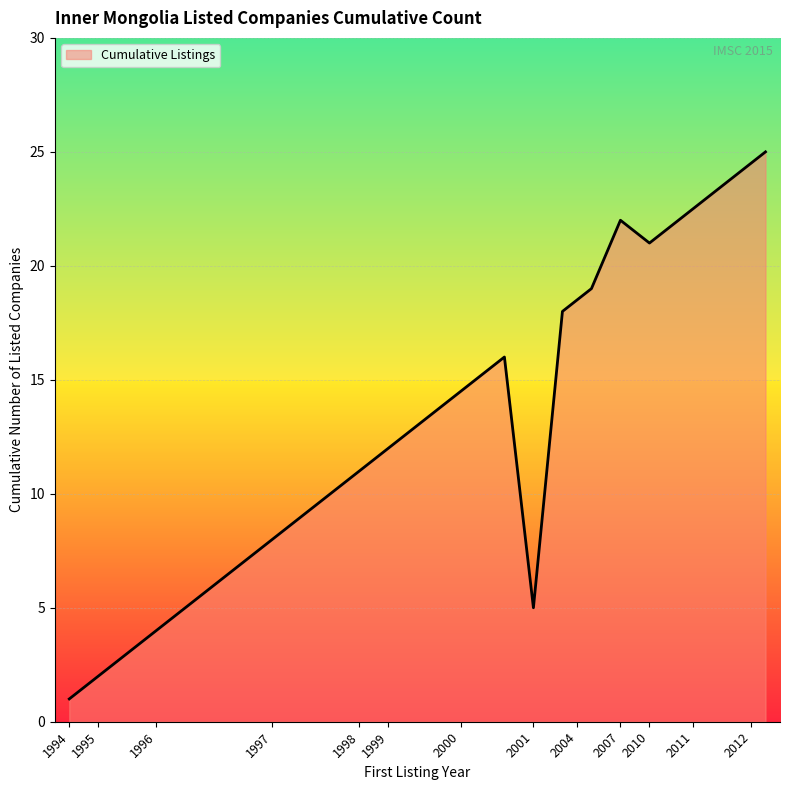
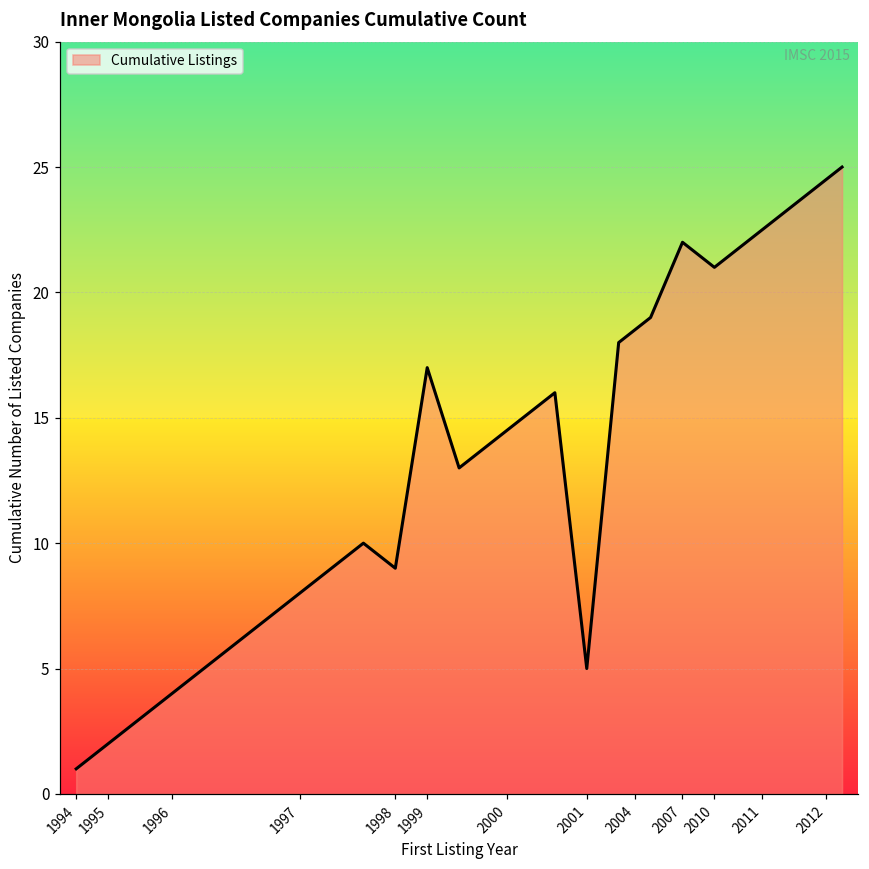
  {
    "1994": 1,
    "1995": 2,
-   "1998": 11,
-   "1999": 12,
+   "1998": 9,
+   "1999": 17,
    "2001": 5,
    "2007": 22,
    "2010": 21
  }
